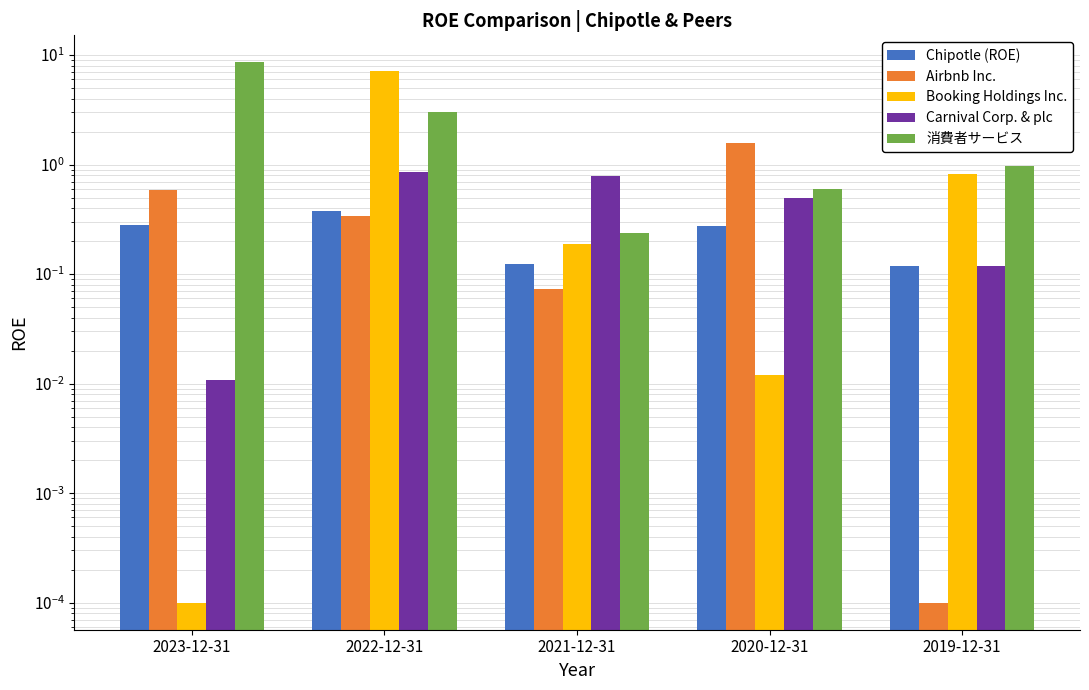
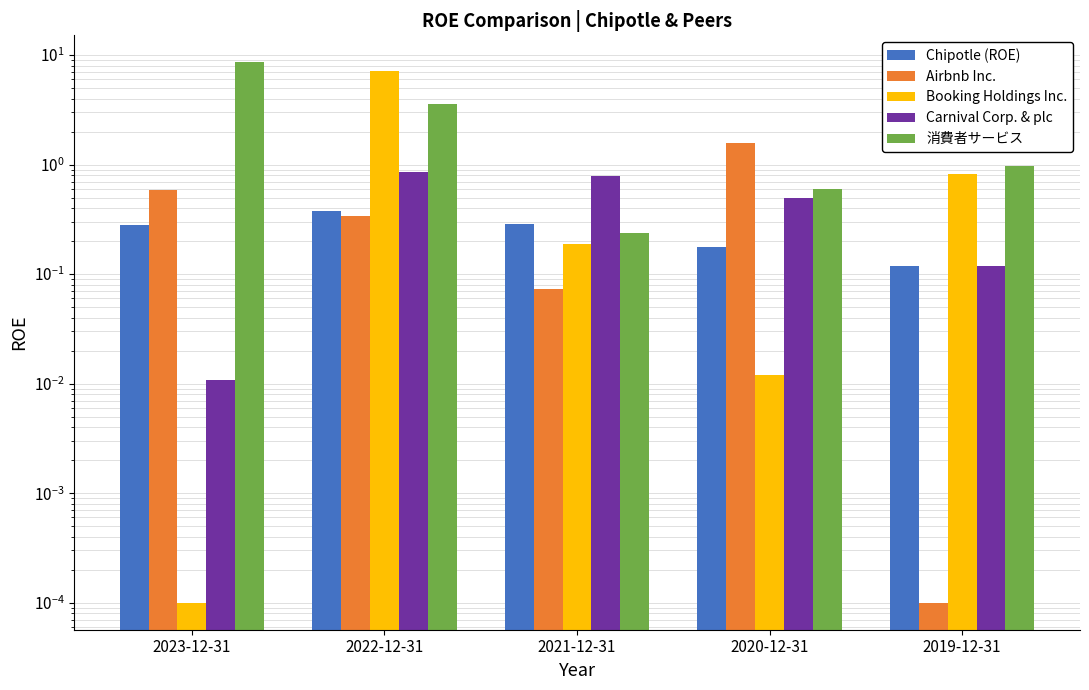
  {
    "Chipotle (ROE)": {
      "2023-12-31": 0.28,
      "2022-12-31": 0.38,
-     "2021-12-31": 0.12,
-     "2020-12-31": 0.27,
+     "2021-12-31": 0.28,
+     "2020-12-31": 0.18,
      "2019-12-31": 0.12
    },
    "Airbnb Inc.": {
      "2023-12-31": 0.6,
      "2022-12-31": 0.34,
      "2021-12-31": 0.07,
      "2020-12-31": 1.6,
      "2019-12-31": 0.00010
    },
    "Booking Holdings Inc.": {
      "2023-12-31": 0.00010,
      "2022-12-31": 7,
      "2021-12-31": 0.19,
      "2020-12-31": 0.012,
      "2019-12-31": 0.8
    },
    "Carnival Corp. & plc": {
      "2023-12-31": 0.011,
      "2022-12-31": 0.9,
      "2021-12-31": 0.8,
      "2020-12-31": 0.5,
      "2019-12-31": 0.12
    },
    "消費者サービス": {
      "2023-12-31": 9,
-     "2022-12-31": 3.0,
+     "2022-12-31": 3.6,
      "2021-12-31": 0.24,
      "2020-12-31": 0.6,
      "2019-12-31": 1.0
    }
  }
